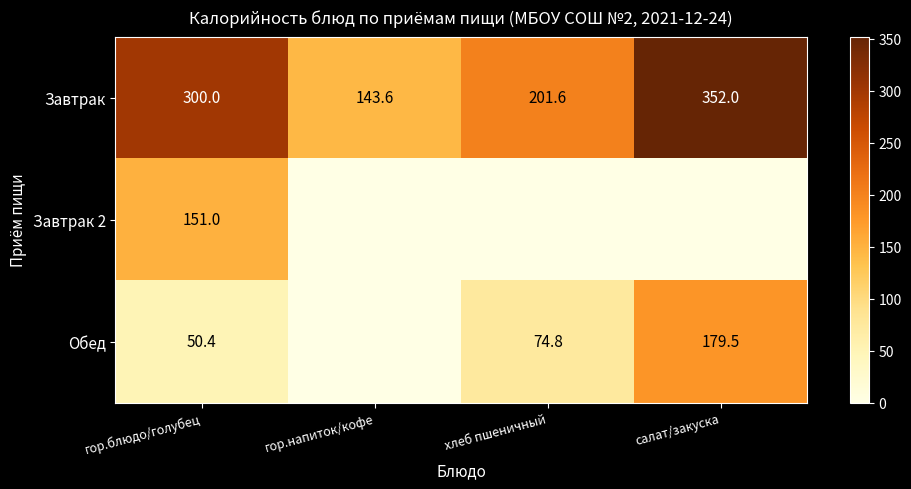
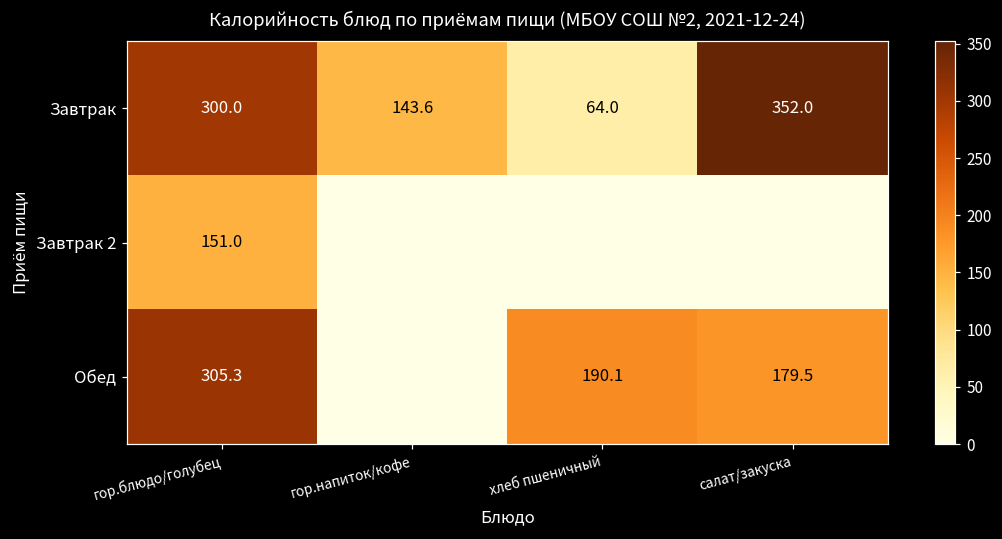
  {
    "Завтрак": {
      "гор.блюдо/голубец": 300.0,
      "гор.напиток/кофе": 143.6,
-     "хлеб пшеничный": 201.6,
+     "хлеб пшеничный": 64.0,
      "салат/закуска": 352.0
    },
    "Завтрак 2": {
      "гор.блюдо/голубец": 151.0
    },
    "Обед": {
-     "гор.блюдо/голубец": 50.4,
-     "хлеб пшеничный": 74.8,
+     "гор.блюдо/голубец": 305.3,
+     "хлеб пшеничный": 190.1,
      "салат/закуска": 179.5
    }
  }
